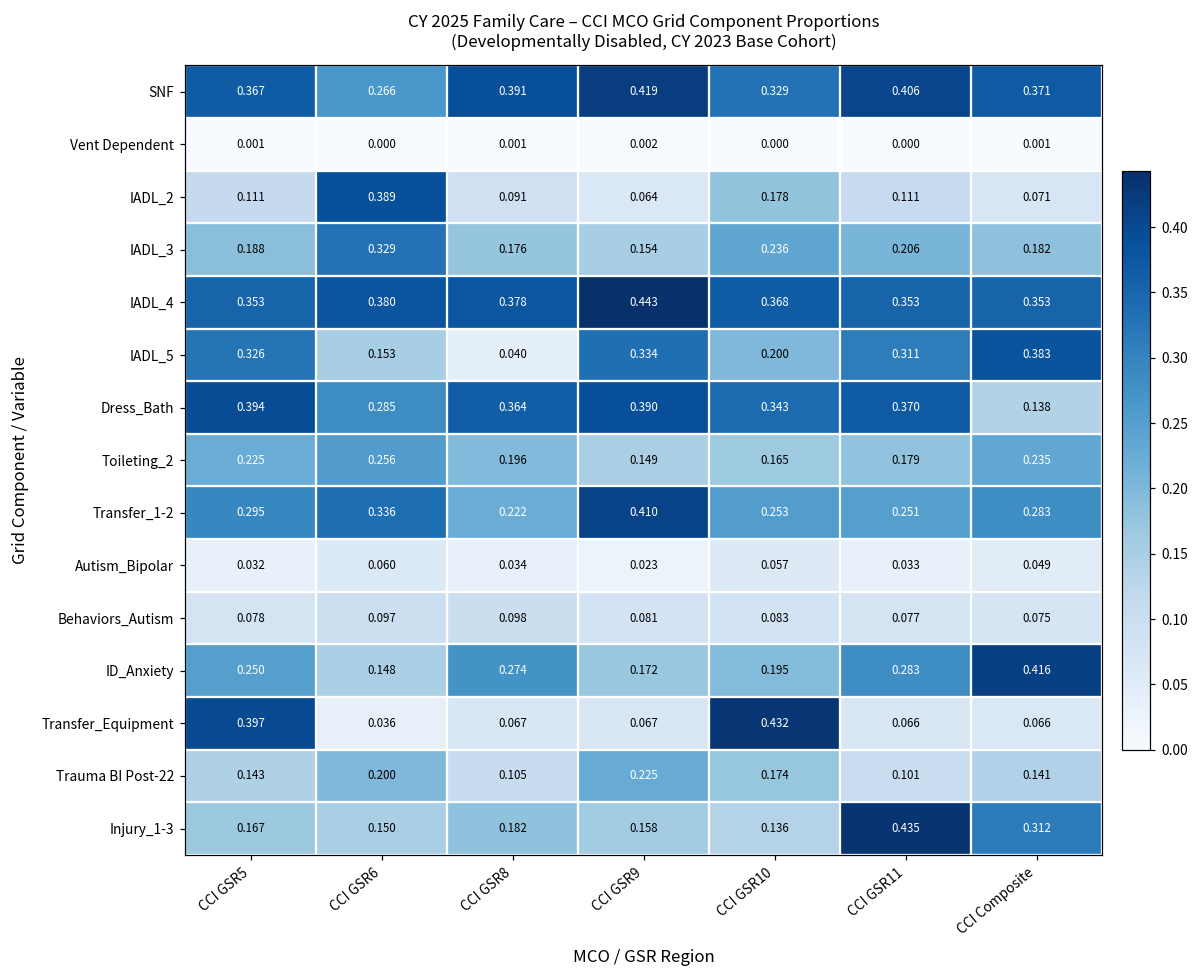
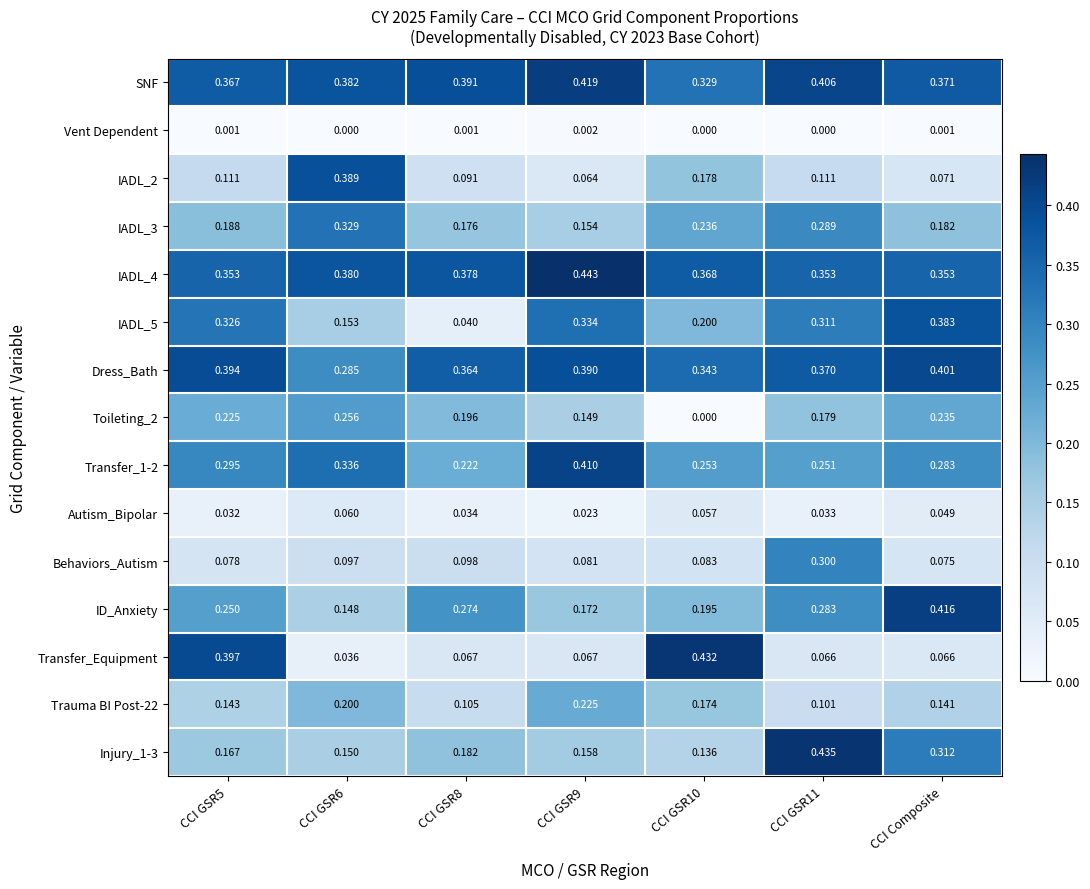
  {
    "SNF": {
      "CCI GSR5": 0.367,
-     "CCI GSR6": 0.266,
+     "CCI GSR6": 0.382,
      "CCI GSR8": 0.391,
      "CCI GSR9": 0.419,
      "CCI GSR10": 0.329,
      "CCI GSR11": 0.406,
      "CCI Composite": 0.371
    },
    "Vent Dependent": {
      "CCI GSR5": 0.001,
      "CCI GSR6": 0.000,
      "CCI GSR8": 0.001,
      "CCI GSR9": 0.002,
      "CCI GSR10": 0.000,
      "CCI GSR11": 0.000,
      "CCI Composite": 0.001
    },
    "IADL_2": {
      "CCI GSR5": 0.111,
      "CCI GSR6": 0.389,
      "CCI GSR8": 0.091,
      "CCI GSR9": 0.064,
      "CCI GSR10": 0.178,
      "CCI GSR11": 0.111,
      "CCI Composite": 0.071
    },
    "IADL_3": {
      "CCI GSR5": 0.188,
      "CCI GSR6": 0.329,
      "CCI GSR8": 0.176,
      "CCI GSR9": 0.154,
      "CCI GSR10": 0.236,
-     "CCI GSR11": 0.206,
+     "CCI GSR11": 0.289,
      "CCI Composite": 0.182
    },
    "IADL_4": {
      "CCI GSR5": 0.353,
      "CCI GSR6": 0.380,
      "CCI GSR8": 0.378,
      "CCI GSR9": 0.443,
      "CCI GSR10": 0.368,
      "CCI GSR11": 0.353,
      "CCI Composite": 0.353
    },
    "IADL_5": {
      "CCI GSR5": 0.326,
      "CCI GSR6": 0.153,
      "CCI GSR8": 0.040,
      "CCI GSR9": 0.334,
      "CCI GSR10": 0.200,
      "CCI GSR11": 0.311,
      "CCI Composite": 0.383
    },
    "Dress_Bath": {
      "CCI GSR5": 0.394,
      "CCI GSR6": 0.285,
      "CCI GSR8": 0.364,
      "CCI GSR9": 0.390,
      "CCI GSR10": 0.343,
      "CCI GSR11": 0.370,
-     "CCI Composite": 0.138
+     "CCI Composite": 0.401
    },
    "Toileting_2": {
      "CCI GSR5": 0.225,
      "CCI GSR6": 0.256,
      "CCI GSR8": 0.196,
      "CCI GSR9": 0.149,
-     "CCI GSR10": 0.165,
+     "CCI GSR10": 0.000,
      "CCI GSR11": 0.179,
      "CCI Composite": 0.235
    },
    "Transfer_1-2": {
      "CCI GSR5": 0.295,
      "CCI GSR6": 0.336,
      "CCI GSR8": 0.222,
      "CCI GSR9": 0.410,
      "CCI GSR10": 0.253,
      "CCI GSR11": 0.251,
      "CCI Composite": 0.283
    },
    "Autism_Bipolar": {
      "CCI GSR5": 0.032,
      "CCI GSR6": 0.060,
      "CCI GSR8": 0.034,
      "CCI GSR9": 0.023,
      "CCI GSR10": 0.057,
      "CCI GSR11": 0.033,
      "CCI Composite": 0.049
    },
    "Behaviors_Autism": {
      "CCI GSR5": 0.078,
      "CCI GSR6": 0.097,
      "CCI GSR8": 0.098,
      "CCI GSR9": 0.081,
      "CCI GSR10": 0.083,
-     "CCI GSR11": 0.077,
+     "CCI GSR11": 0.300,
      "CCI Composite": 0.075
    },
    "ID_Anxiety": {
      "CCI GSR5": 0.250,
      "CCI GSR6": 0.148,
      "CCI GSR8": 0.274,
      "CCI GSR9": 0.172,
      "CCI GSR10": 0.195,
      "CCI GSR11": 0.283,
      "CCI Composite": 0.416
    },
    "Transfer_Equipment": {
      "CCI GSR5": 0.397,
      "CCI GSR6": 0.036,
      "CCI GSR8": 0.067,
      "CCI GSR9": 0.067,
      "CCI GSR10": 0.432,
      "CCI GSR11": 0.066,
      "CCI Composite": 0.066
    },
    "Trauma BI Post-22": {
      "CCI GSR5": 0.143,
      "CCI GSR6": 0.200,
      "CCI GSR8": 0.105,
      "CCI GSR9": 0.225,
      "CCI GSR10": 0.174,
      "CCI GSR11": 0.101,
      "CCI Composite": 0.141
    },
    "Injury_1-3": {
      "CCI GSR5": 0.167,
      "CCI GSR6": 0.150,
      "CCI GSR8": 0.182,
      "CCI GSR9": 0.158,
      "CCI GSR10": 0.136,
      "CCI GSR11": 0.435,
      "CCI Composite": 0.312
    }
  }
